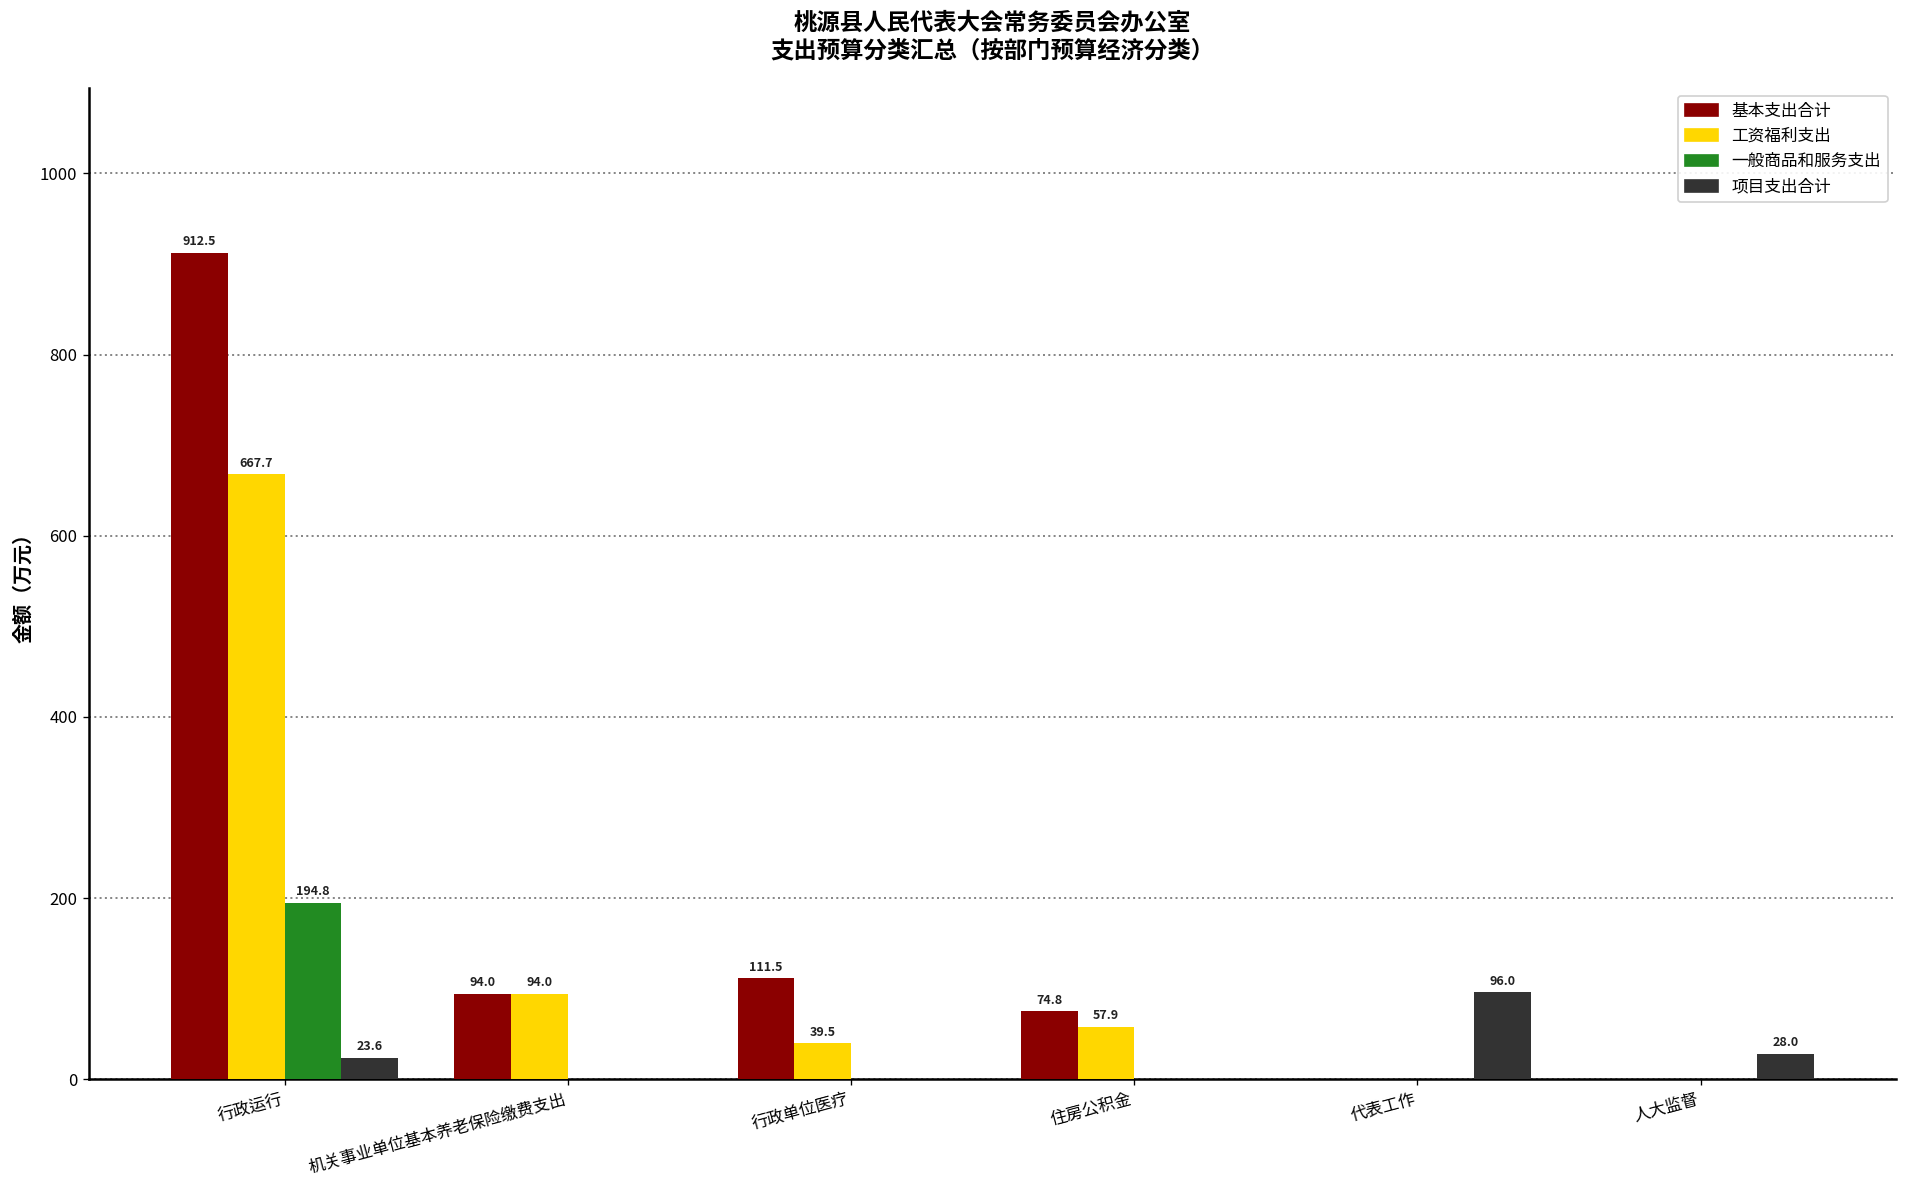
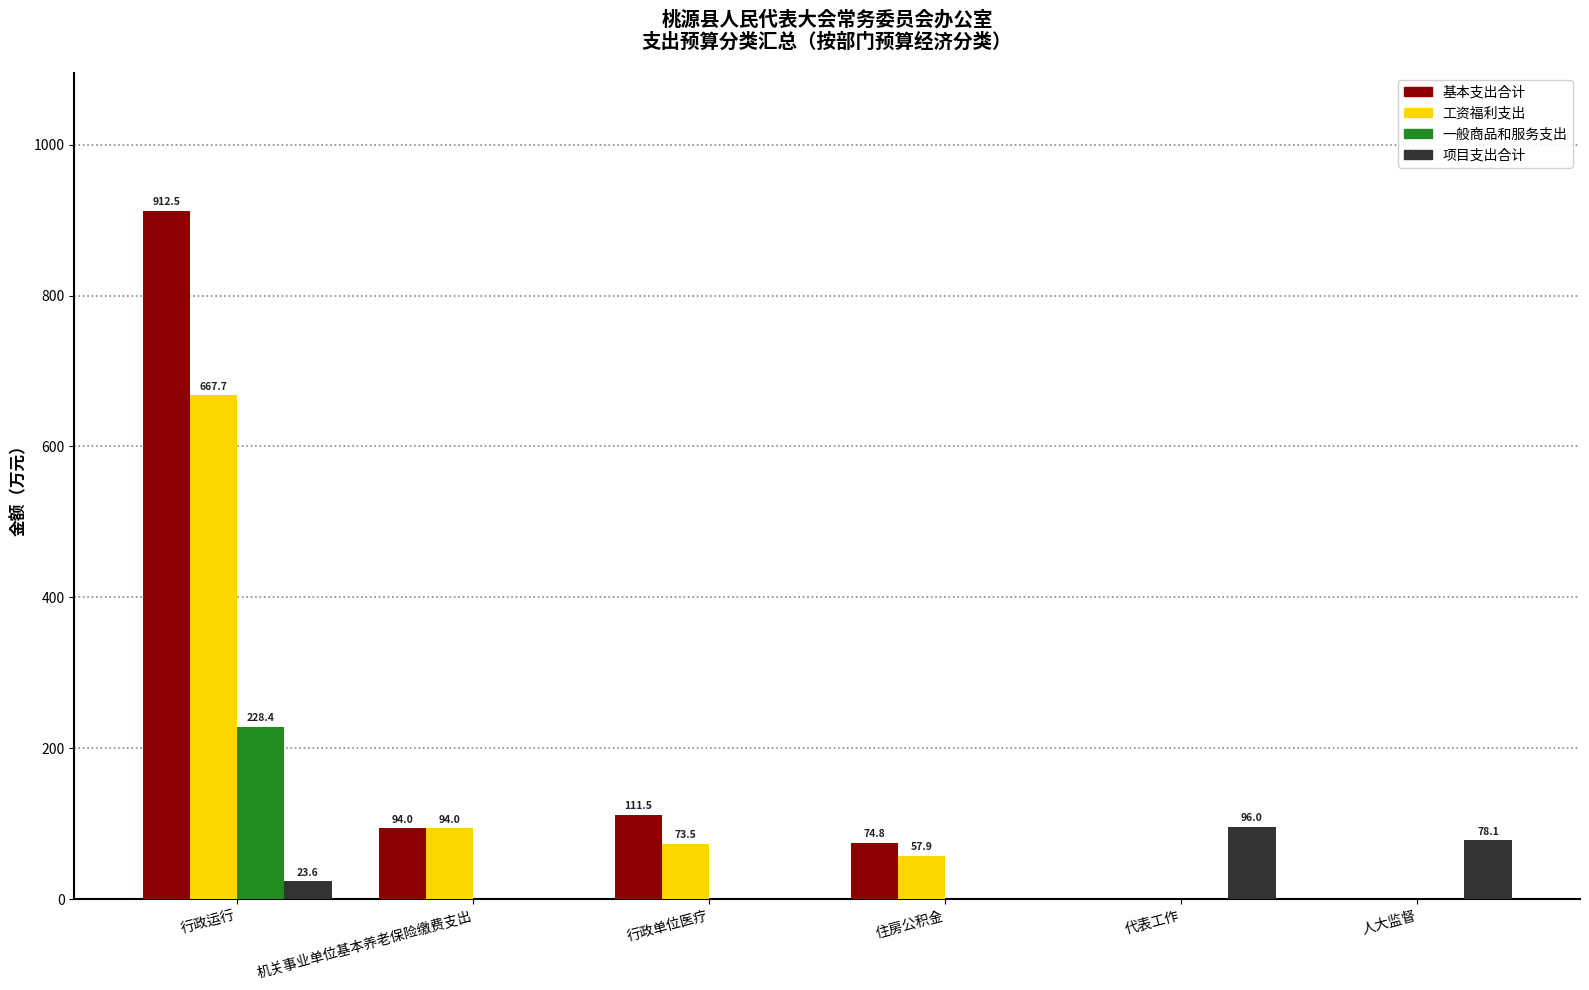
  {
    "基本支出合计": {
      "行政运行": 912.5,
      "机关事业单位基本养老保险缴费支出": 94.0,
      "行政单位医疗": 111.5,
      "住房公积金": 74.8
    },
    "工资福利支出": {
      "行政运行": 667.7,
      "机关事业单位基本养老保险缴费支出": 94.0,
-     "行政单位医疗": 39.5,
+     "行政单位医疗": 73.5,
      "住房公积金": 57.9
    },
    "一般商品和服务支出": {
-     "行政运行": 194.8
+     "行政运行": 228.4
    },
    "项目支出合计": {
      "行政运行": 23.6,
      "代表工作": 96.0,
-     "人大监督": 28.0
+     "人大监督": 78.1
    }
  }
